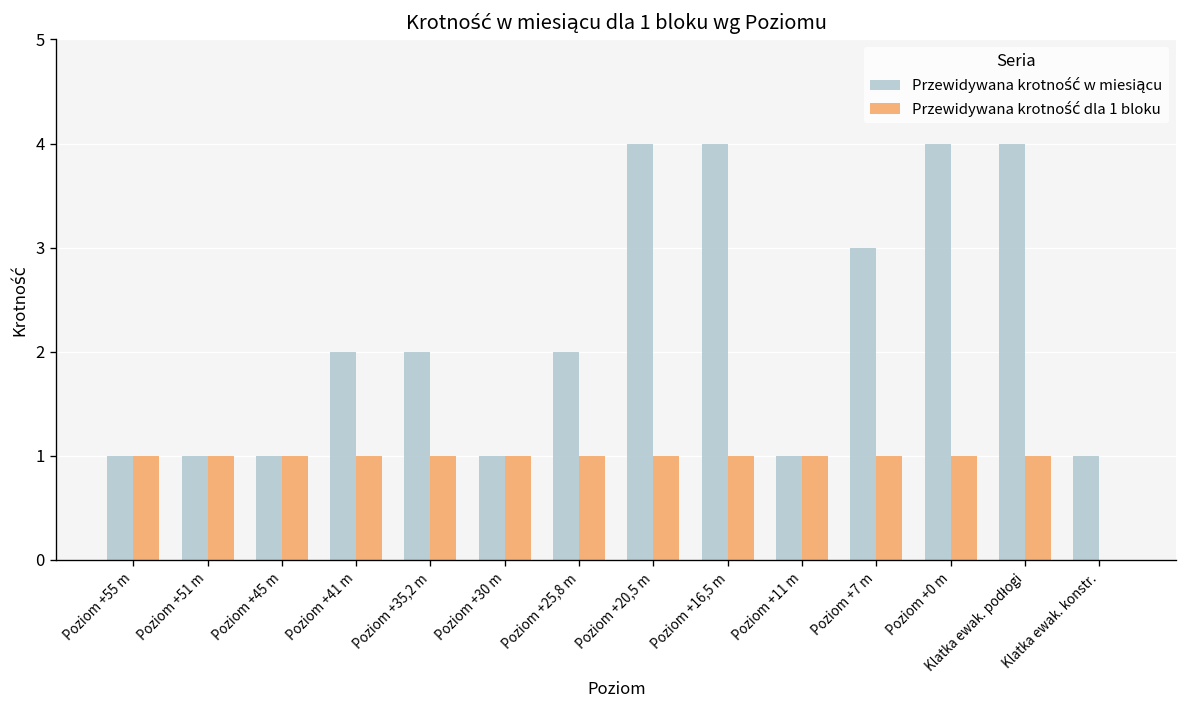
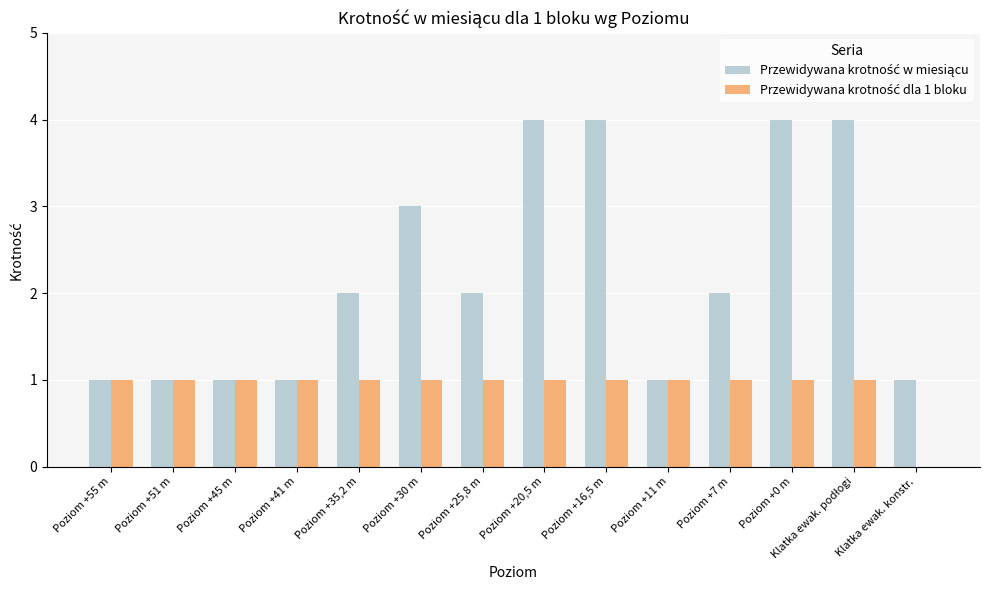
  {
    "Przewidywana krotność w miesiącu": {
      "Poziom +55 m": 1,
      "Poziom +51 m": 1,
      "Poziom +45 m": 1,
-     "Poziom +41 m": 2,
+     "Poziom +41 m": 1,
      "Poziom +35,2 m": 2,
-     "Poziom +30 m": 1,
+     "Poziom +30 m": 3,
      "Poziom +25,8 m": 2,
      "Poziom +20,5 m": 4,
      "Poziom +16,5 m": 4,
      "Poziom +11 m": 1,
-     "Poziom +7 m": 3,
+     "Poziom +7 m": 2,
      "Poziom +0 m": 4,
      "Klatka ewak. podłogi": 4,
      "Klatka ewak. konstr.": 1
    },
    "Przewidywana krotność dla 1 bloku": {
      "Poziom +55 m": 1,
      "Poziom +51 m": 1,
      "Poziom +45 m": 1,
      "Poziom +41 m": 1,
      "Poziom +35,2 m": 1,
      "Poziom +30 m": 1,
      "Poziom +25,8 m": 1,
      "Poziom +20,5 m": 1,
      "Poziom +16,5 m": 1,
      "Poziom +11 m": 1,
      "Poziom +7 m": 1,
      "Poziom +0 m": 1,
      "Klatka ewak. podłogi": 1,
      "Klatka ewak. konstr.": 0
    }
  }
